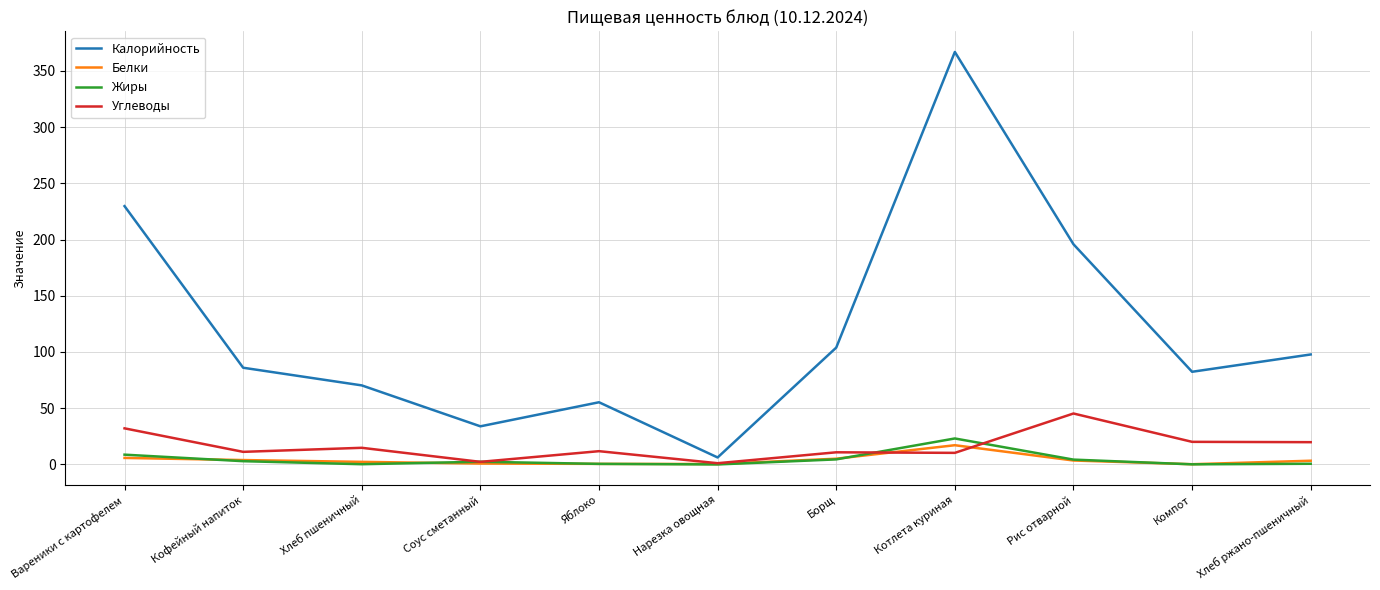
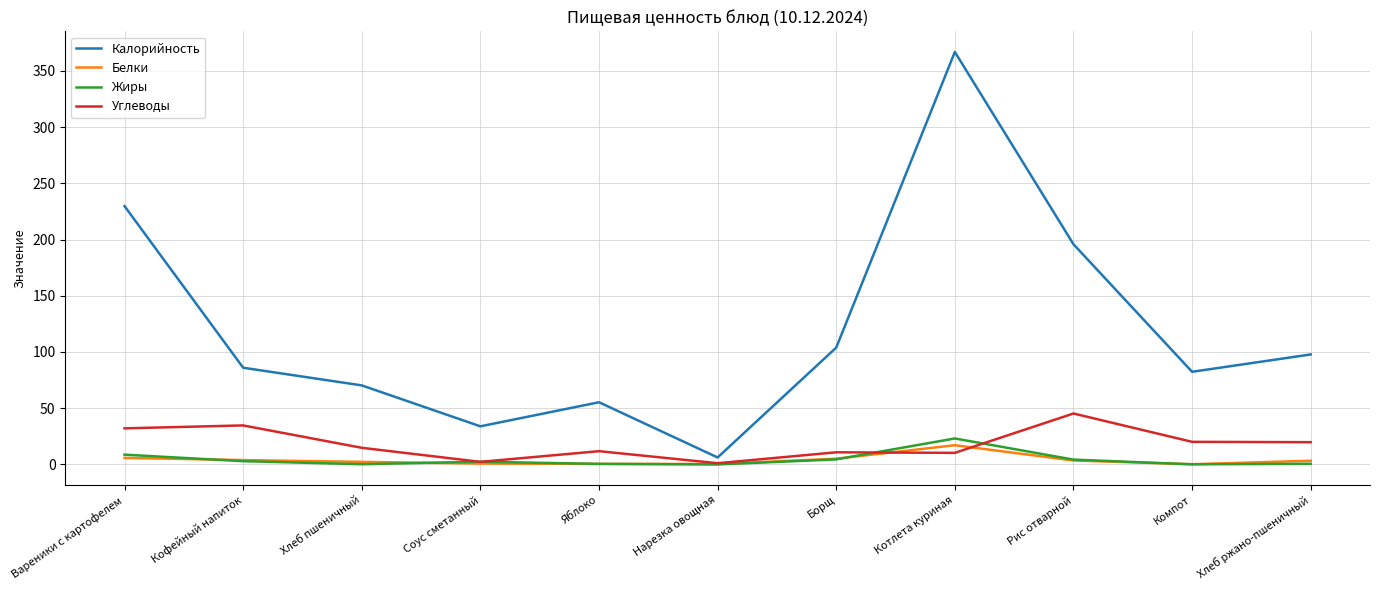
  {
    "Калорийность": {
      "Вареники с картофелем": 230,
      "Кофейный напиток": 86,
      "Хлеб пшеничный": 70,
      "Соус сметанный": 34,
      "Яблоко": 55,
      "Нарезка овощная": 6,
      "Борщ": 104,
      "Котлета куриная": 367,
      "Рис отварной": 196,
      "Компот": 82,
      "Хлеб ржано-пшеничный": 98
    },
    "Белки": {
      "Вареники с картофелем": 6,
      "Котлета куриная": 17,
      "Хлеб ржано-пшеничный": 3
    },
    "Жиры": {
      "Вареники с картофелем": 9,
      "Котлета куриная": 23,
      "Хлеб ржано-пшеничный": 1
    },
    "Углеводы": {
      "Вареники с картофелем": 32,
-     "Кофейный напиток": 11,
+     "Кофейный напиток": 35,
      "Хлеб пшеничный": 15,
      "Яблоко": 12,
      "Борщ": 11,
      "Котлета куриная": 10,
      "Рис отварной": 45,
      "Компот": 20,
      "Хлеб ржано-пшеничный": 20
    }
  }
